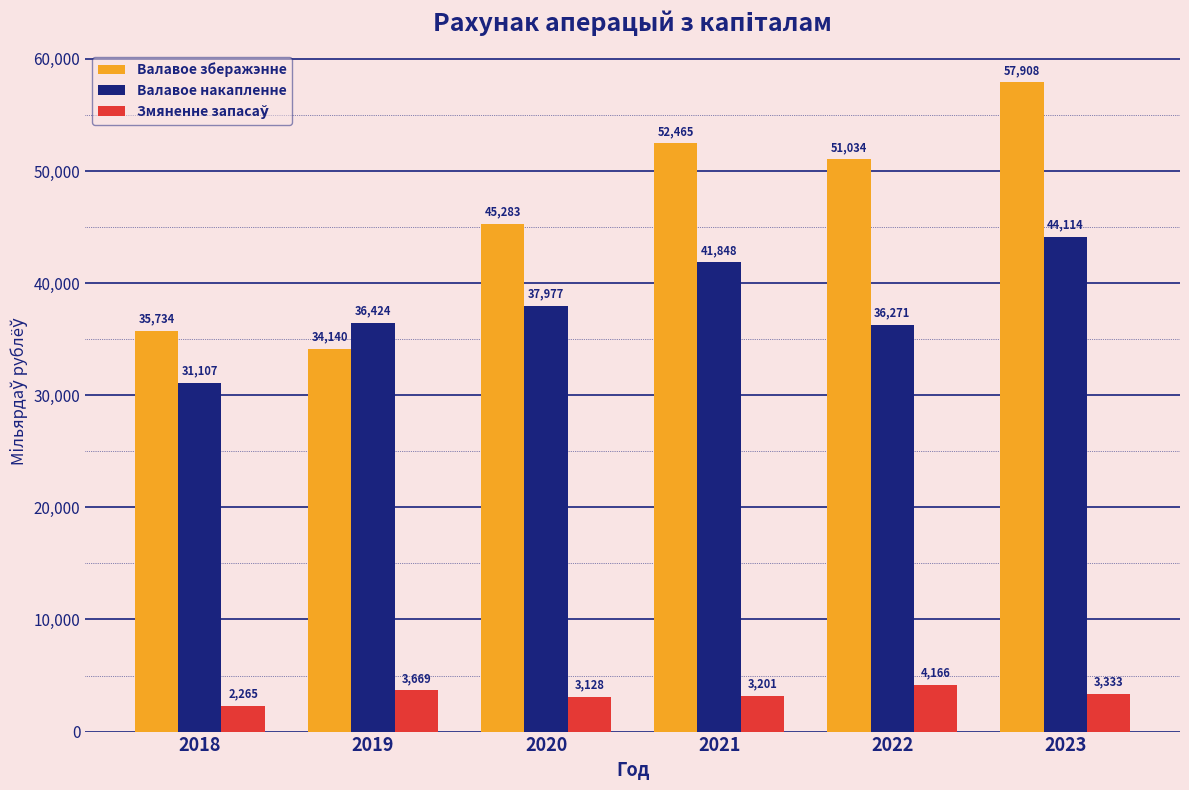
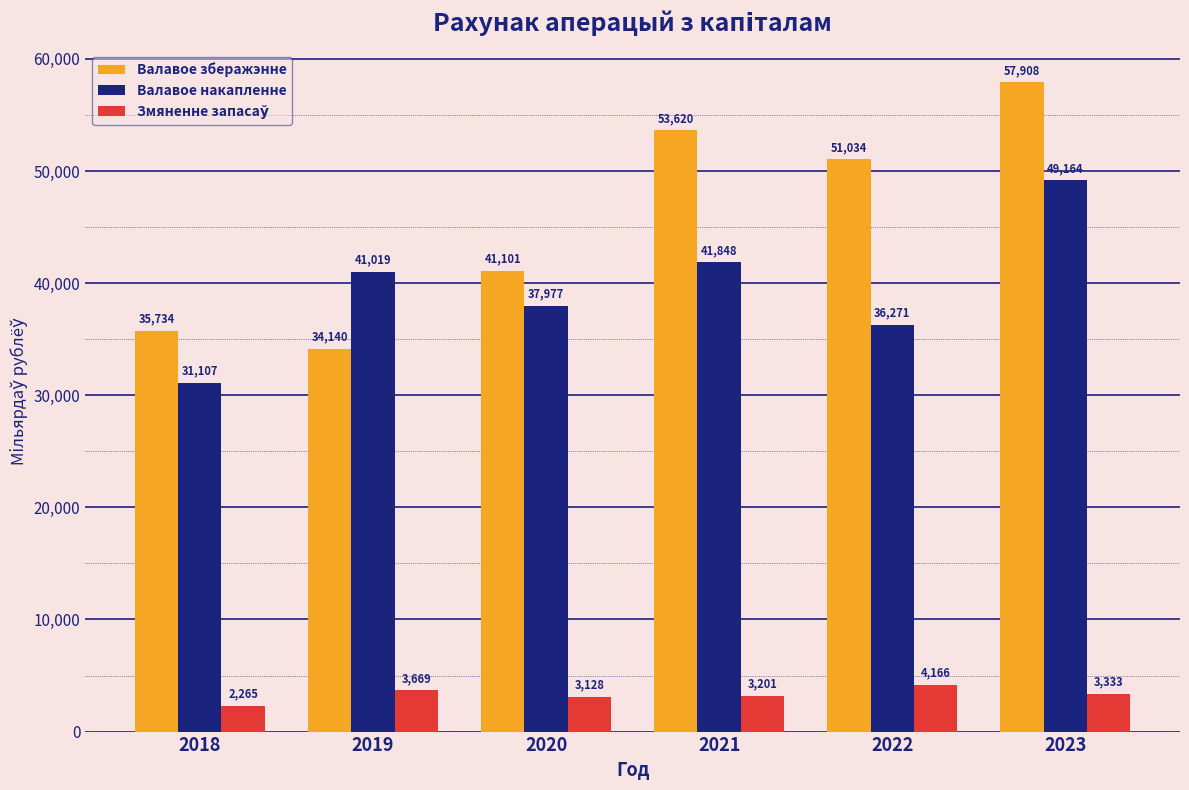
  {
    "Валавое зберажэнне": {
      "2018": "35,734",
      "2019": "34,140",
-     "2020": "45,283",
-     "2021": "52,465",
+     "2020": "41,101",
+     "2021": "53,620",
      "2022": "51,034",
      "2023": "57,908"
    },
    "Валавое накапленне": {
      "2018": "31,107",
-     "2019": "36,424",
+     "2019": "41,019",
      "2020": "37,977",
      "2021": "41,848",
      "2022": "36,271",
-     "2023": "44,114"
+     "2023": "49,164"
    },
    "Змяненне запасаў": {
      "2018": "2,265",
      "2019": "3,669",
      "2020": "3,128",
      "2021": "3,201",
      "2022": "4,166",
      "2023": "3,333"
    }
  }
